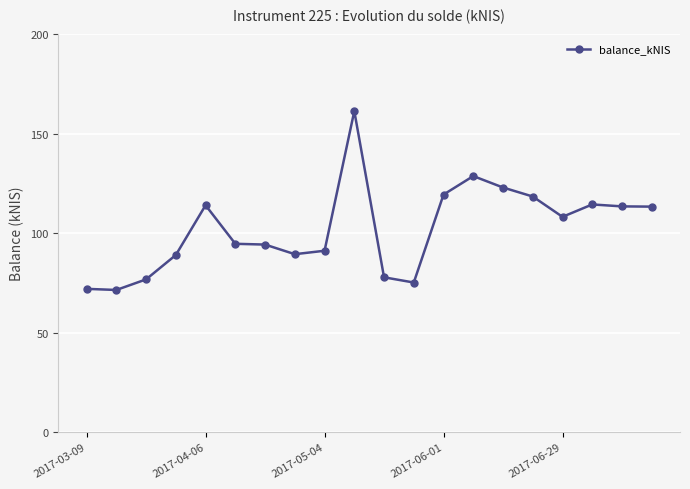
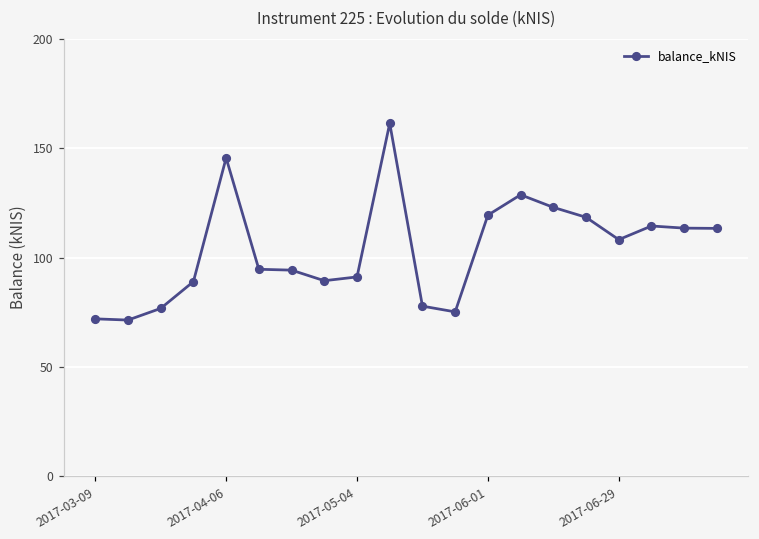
  {
    "2017-03-09": 72,
-   "2017-04-06": 114,
+   "2017-04-06": 146,
    "2017-05-04": 91,
    "2017-06-01": 119,
    "2017-06-29": 108
  }
